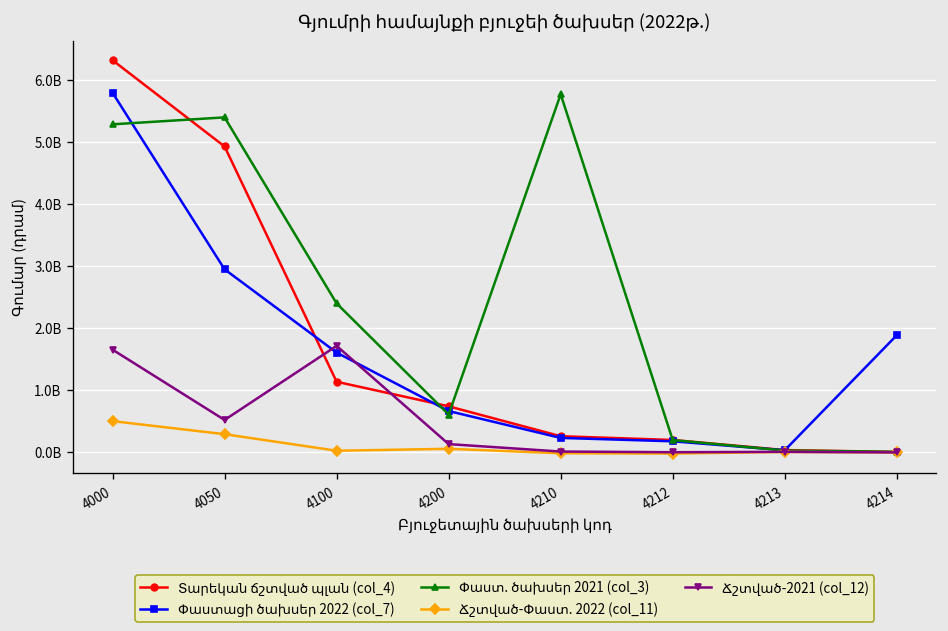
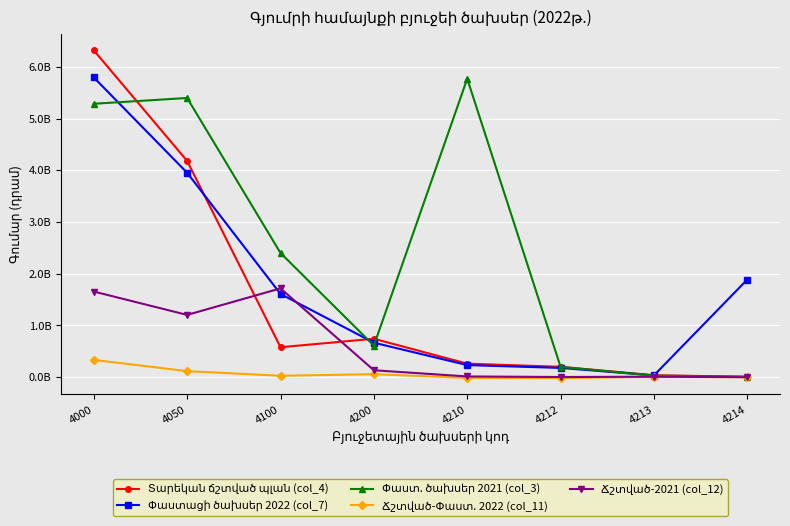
  {
    "Տարեկան ճշտված պլան (col_4)": {
      "4000": 6300000000,
-     "4050": 4900000000,
-     "4100": 1100000000,
+     "4050": 4200000000,
+     "4100": 600000000,
      "4200": 700000000
    },
    "Փաստացի ծախսեր 2022 (col_7)": {
      "4000": 5800000000,
-     "4050": 2900000000,
+     "4050": 4000000000,
      "4100": 1600000000,
      "4200": 700000000,
      "4214": 1900000000
    },
    "Փաստ. ծախսեր 2021 (col_3)": {
      "4000": 5300000000,
      "4050": 5400000000,
      "4100": 2400000000,
      "4200": 600000000,
      "4210": 5800000000
    },
    "Ճշտված-Փաստ. 2022 (col_11)": {
-     "4000": 500000000,
-     "4050": 300000000,
+     "4000": 300000000,
+     "4050": 100000000,
      "4100": 0,
      "4200": 100000000
    },
    "Ճշտված-2021 (col_12)": {
      "4000": 1700000000,
-     "4050": 500000000,
+     "4050": 1200000000,
      "4100": 1700000000,
      "4200": 100000000
    }
  }
